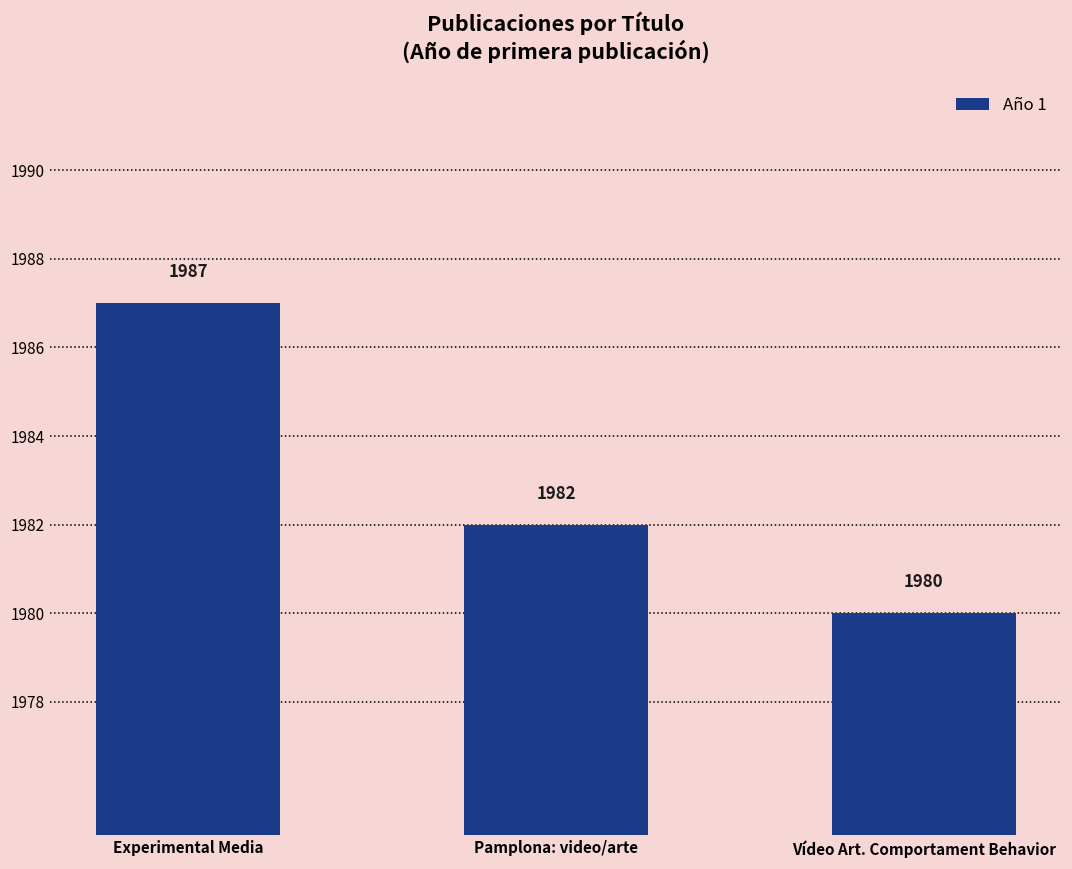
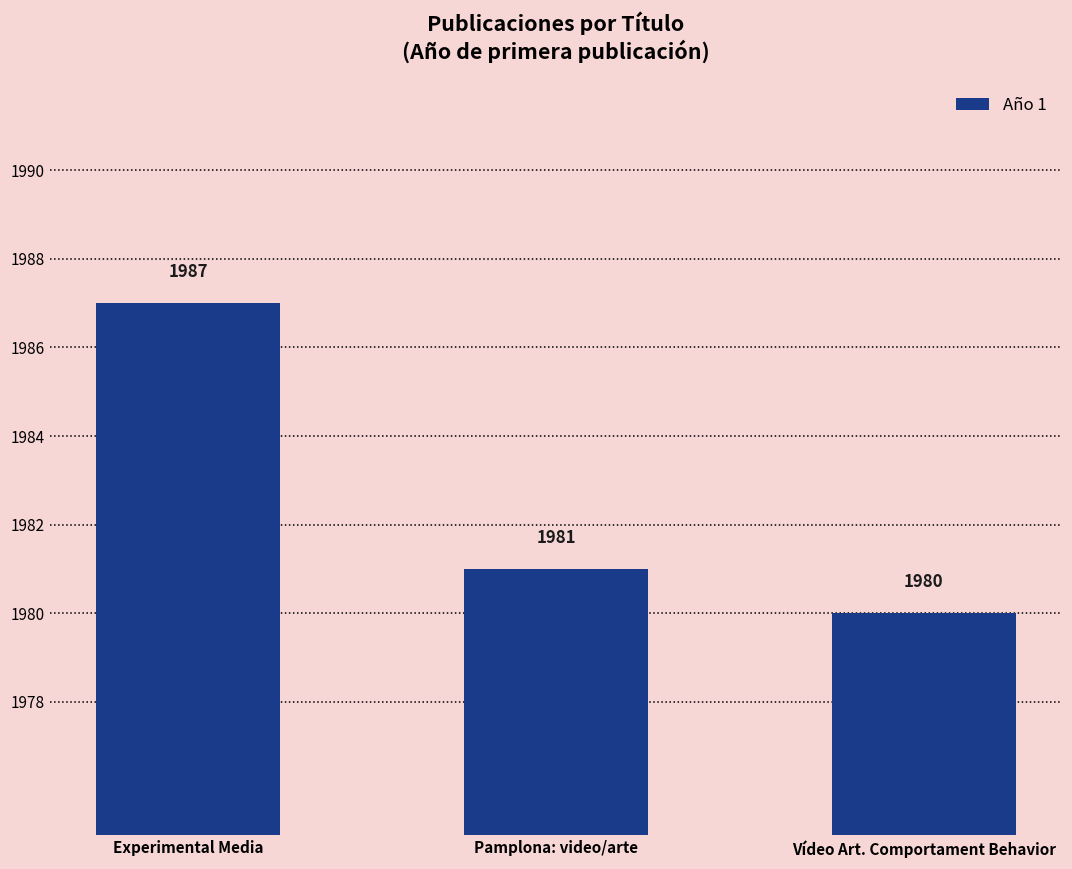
  {
    "Experimental Media": 1987,
-   "Pamplona: video/arte": 1982,
+   "Pamplona: video/arte": 1981,
    "Vídeo Art. Comportament Behavior": 1980
  }
